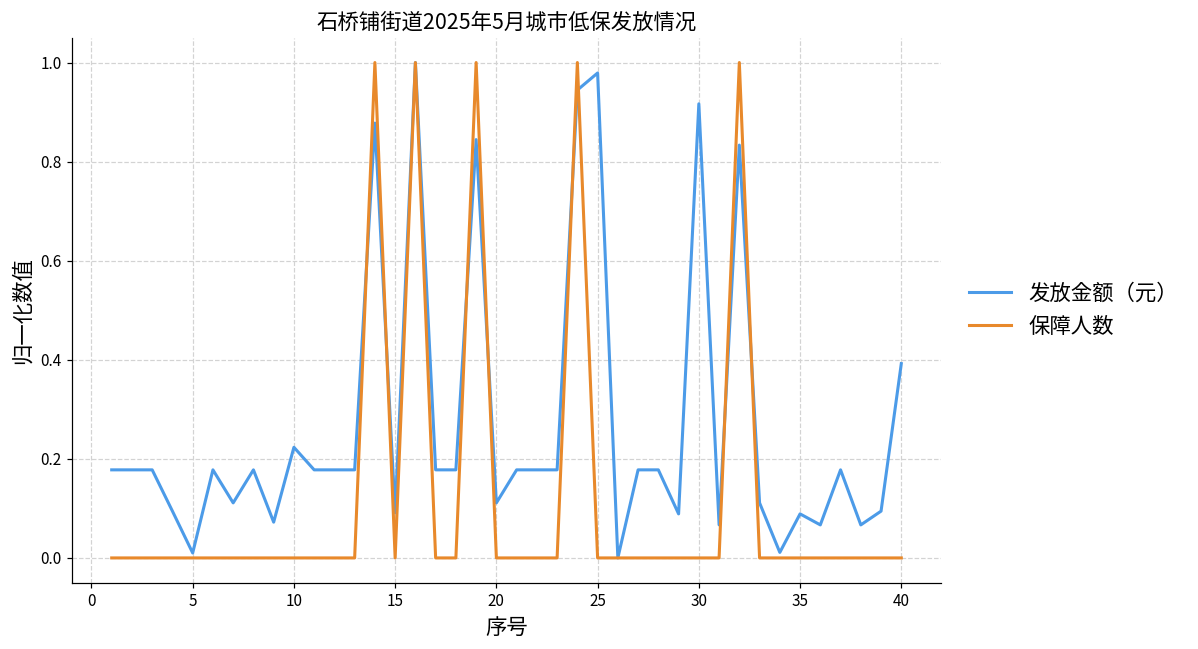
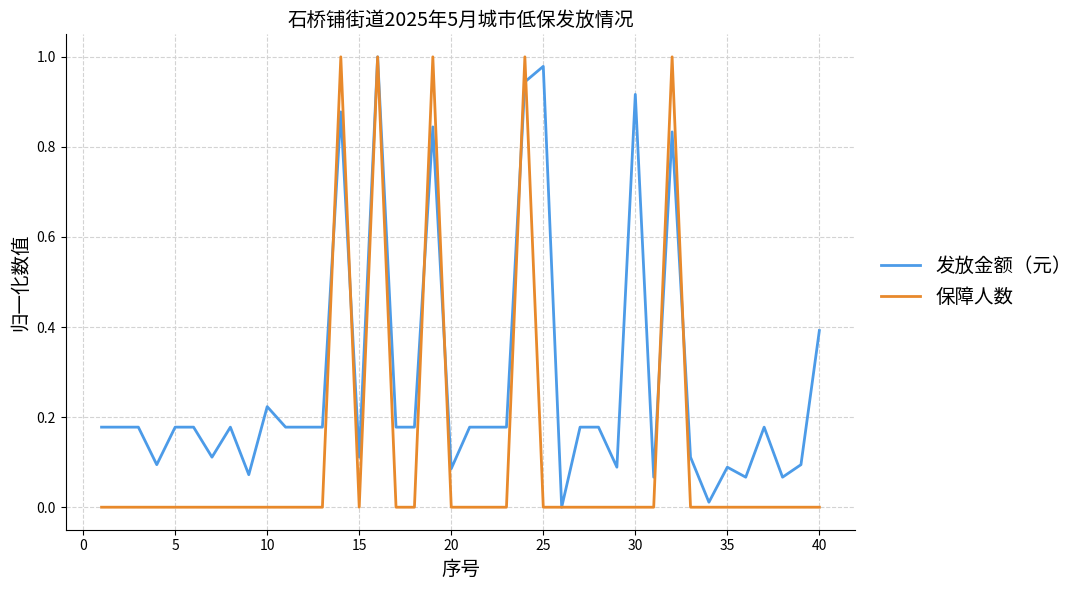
  {
    "发放金额（元）": {
-     "5": 0.01,
+     "5": 0.18,
      "10": 0.22,
-     "15": 0.09,
-     "20": 0.11,
+     "15": 0.11,
+     "20": 0.09,
      "25": 0.98,
      "30": 0.92,
      "35": 0.09,
      "40": 0.39
    },
    "保障人数": {
      "5": 0.00,
      "10": 0.00,
      "15": 0.00,
      "20": 0.00,
      "25": 0.00,
      "30": 0.00,
      "35": 0.00,
      "40": 0.00
    }
  }
